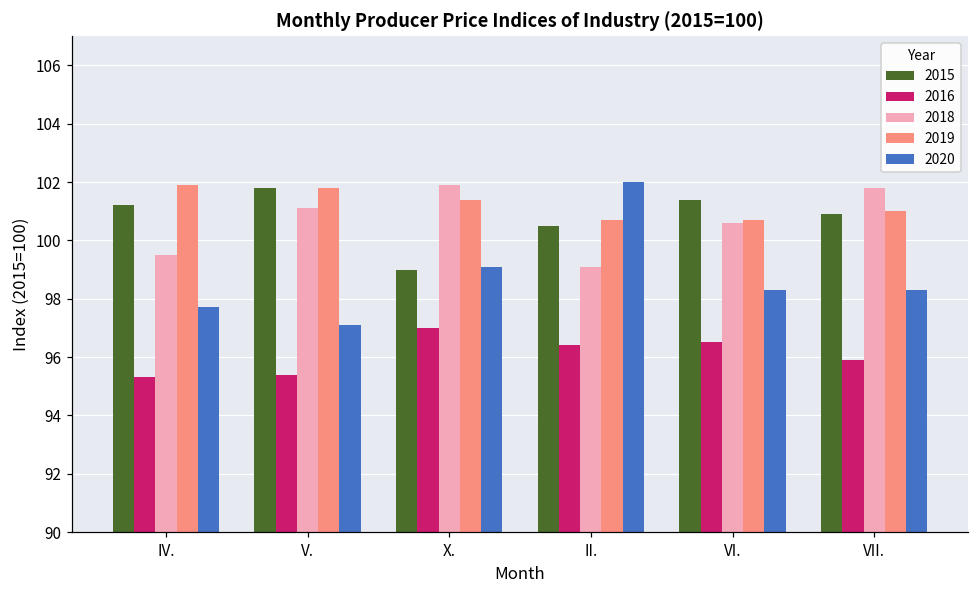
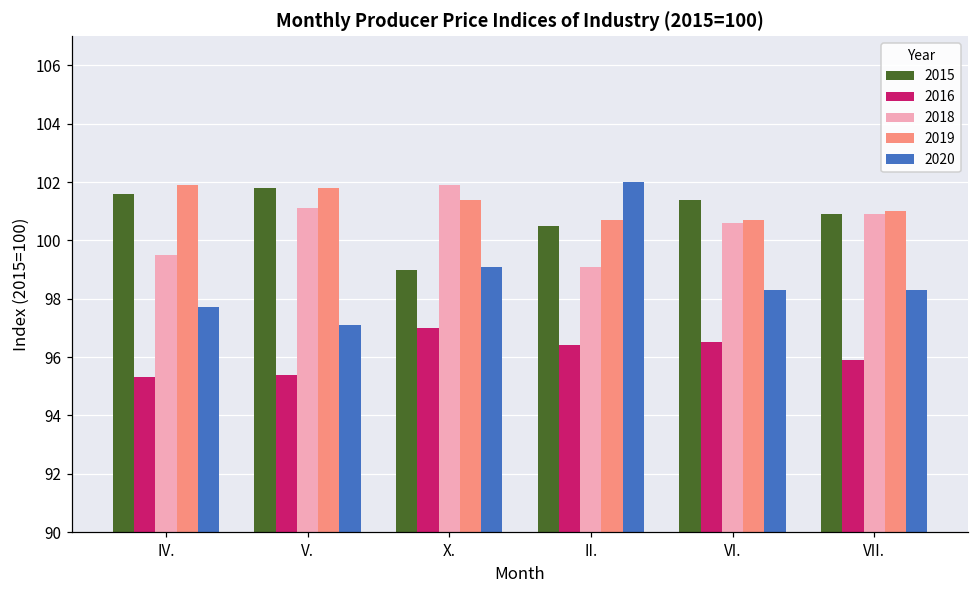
  {
    "2015": {
-     "IV.": 101.2,
+     "IV.": 101.6,
      "V.": 101.8,
      "X.": 99.0,
      "II.": 100.5,
      "VI.": 101.4,
      "VII.": 100.9
    },
    "2016": {
      "IV.": 95.3,
      "V.": 95.4,
      "X.": 97.0,
      "II.": 96.4,
      "VI.": 96.5,
      "VII.": 95.9
    },
    "2018": {
      "IV.": 99.5,
      "V.": 101.1,
      "X.": 101.9,
      "II.": 99.1,
      "VI.": 100.6,
-     "VII.": 101.8
+     "VII.": 100.9
    },
    "2019": {
      "IV.": 101.9,
      "V.": 101.8,
      "X.": 101.4,
      "II.": 100.7,
      "VI.": 100.7,
      "VII.": 101.0
    },
    "2020": {
      "IV.": 97.7,
      "V.": 97.1,
      "X.": 99.1,
      "II.": 102.0,
      "VI.": 98.3,
      "VII.": 98.3
    }
  }
